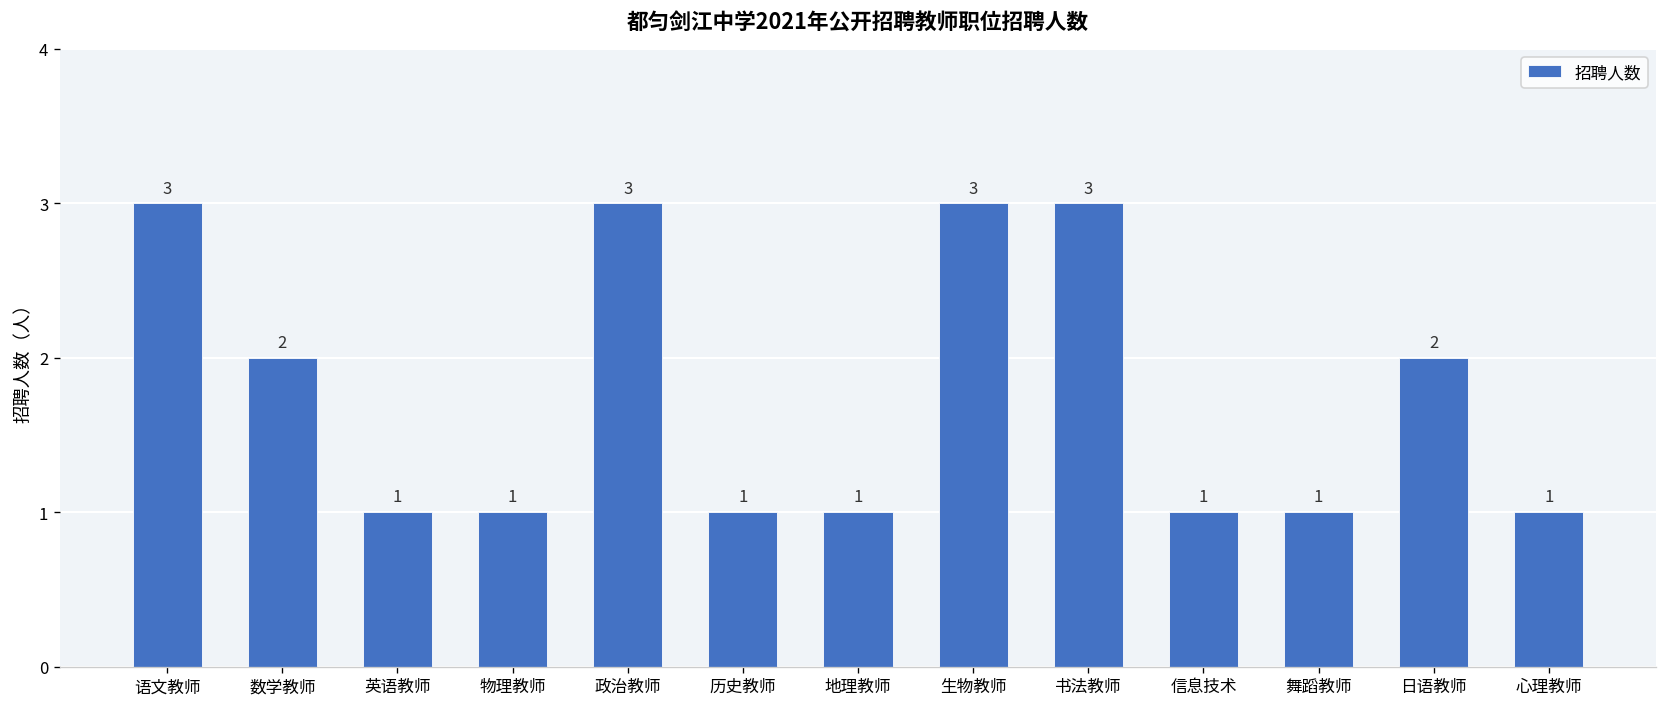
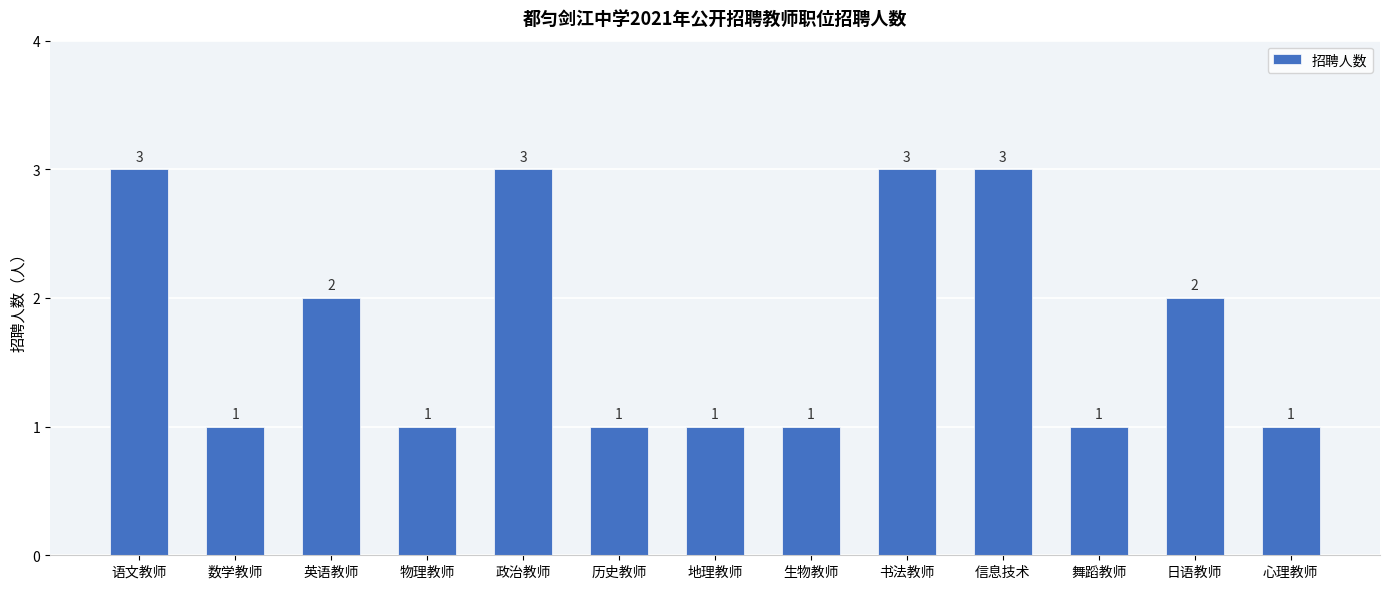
  {
    "语文教师": 3,
-   "数学教师": 2,
-   "英语教师": 1,
+   "数学教师": 1,
+   "英语教师": 2,
    "物理教师": 1,
    "政治教师": 3,
    "历史教师": 1,
    "地理教师": 1,
-   "生物教师": 3,
+   "生物教师": 1,
    "书法教师": 3,
-   "信息技术": 1,
+   "信息技术": 3,
    "舞蹈教师": 1,
    "日语教师": 2,
    "心理教师": 1
  }
